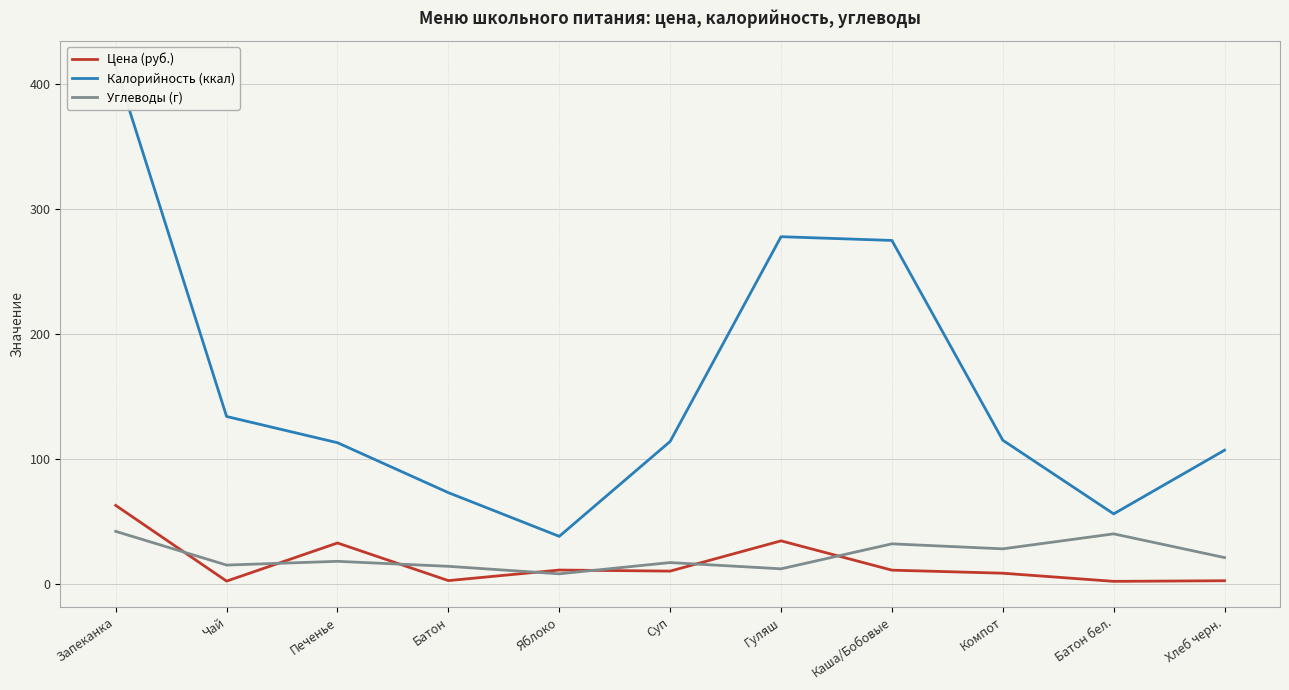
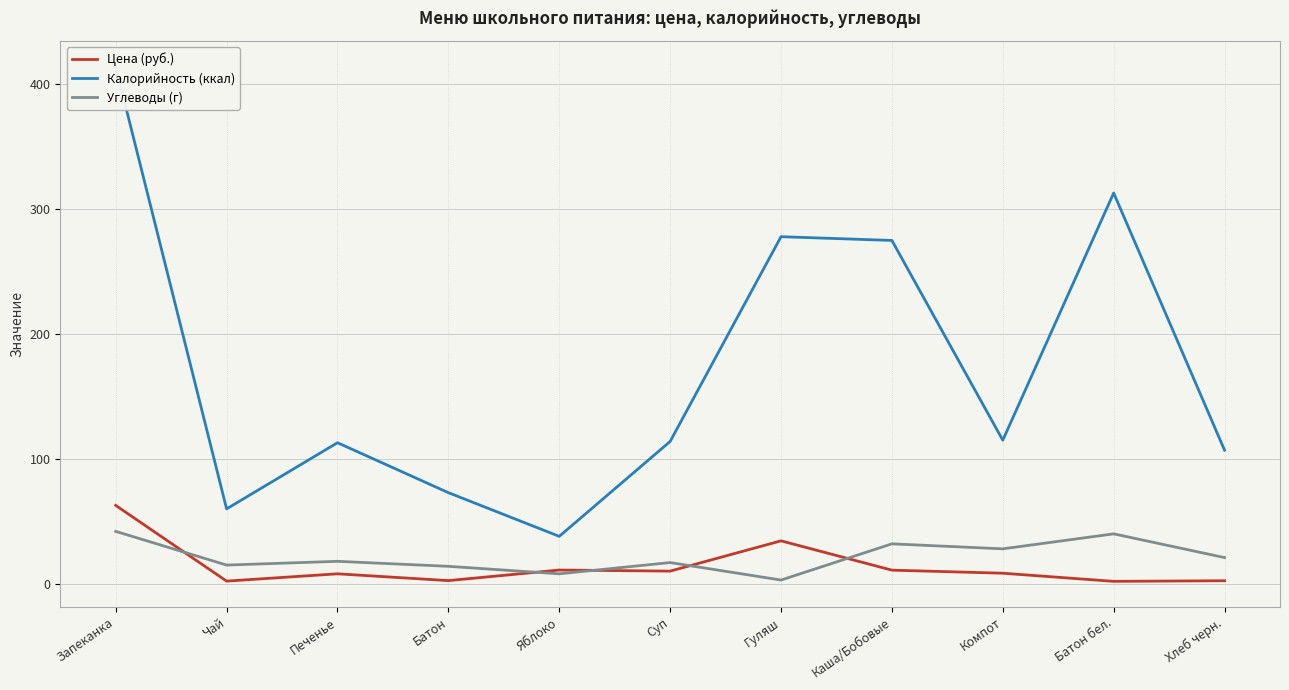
  {
    "Цена (руб.)": {
      "Запеканка": 63,
      "Чай": 2,
-     "Печенье": 33,
+     "Печенье": 8,
      "Батон": 3,
      "Яблоко": 11,
      "Суп": 10,
      "Гуляш": 34,
      "Каша/Бобовые": 11,
      "Компот": 8,
      "Батон бел.": 2,
      "Хлеб черн.": 2
    },
    "Калорийность (ккал)": {
-     "Чай": 134,
+     "Чай": 60,
      "Печенье": 113,
      "Батон": 73,
      "Яблоко": 38,
      "Суп": 114,
      "Гуляш": 278,
      "Каша/Бобовые": 275,
      "Компот": 115,
-     "Батон бел.": 56,
+     "Батон бел.": 313,
      "Хлеб черн.": 107
    },
    "Углеводы (г)": {
      "Запеканка": 42,
      "Чай": 15,
      "Печенье": 18,
      "Батон": 14,
      "Яблоко": 8,
      "Суп": 17,
-     "Гуляш": 12,
+     "Гуляш": 3,
      "Каша/Бобовые": 32,
      "Компот": 28,
      "Батон бел.": 40,
      "Хлеб черн.": 21
    }
  }
